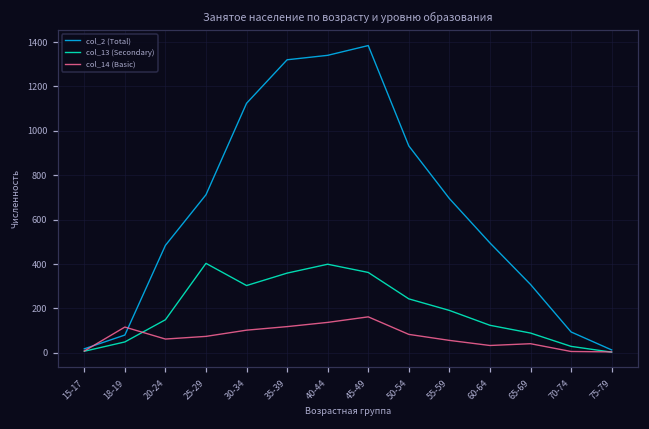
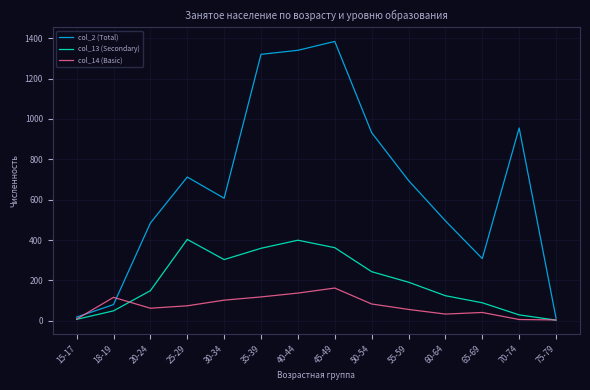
  {
    "col_2 (Total)": {
      "18-19": 80,
      "20-24": 480,
      "25-29": 710,
-     "30-34": 1120,
+     "30-34": 610,
      "35-39": 1320,
      "40-44": 1340,
      "45-49": 1380,
      "50-54": 930,
      "55-59": 700,
      "60-64": 500,
      "65-69": 310,
-     "70-74": 90
+     "70-74": 960
    },
    "col_13 (Secondary)": {
      "18-19": 50,
      "20-24": 150,
      "25-29": 400,
      "30-34": 300,
      "35-39": 360,
      "40-44": 400,
      "45-49": 360,
      "50-54": 240,
      "55-59": 190,
      "60-64": 120,
      "65-69": 90,
      "70-74": 30
    },
    "col_14 (Basic)": {
      "18-19": 120,
      "20-24": 60,
      "25-29": 70,
      "30-34": 100,
      "35-39": 120,
      "40-44": 140,
      "45-49": 160,
      "50-54": 80,
      "55-59": 60,
      "60-64": 30,
      "65-69": 40,
      "70-74": 10
    }
  }
